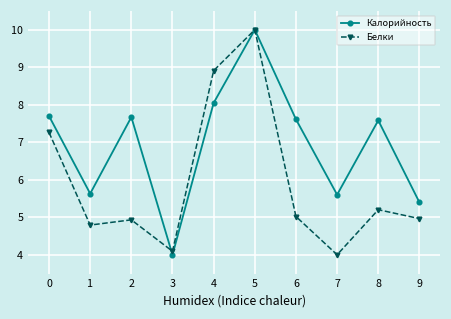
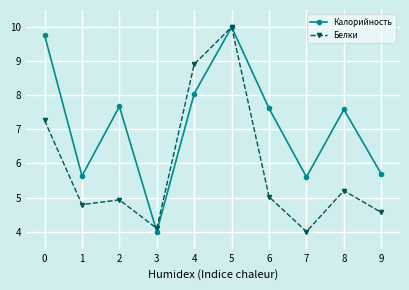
  {
    "Калорийность": {
-     "0": 7.7,
+     "0": 9.8,
      "1": 5.6,
      "2": 7.7,
      "3": 4.0,
      "4": 8.0,
      "6": 7.6,
      "7": 5.6,
      "8": 7.6,
-     "9": 5.4
+     "9": 5.7
    },
    "Белки": {
      "0": 7.3,
      "1": 4.8,
      "2": 4.9,
      "3": 4.1,
      "4": 8.9,
      "6": 5.0,
      "7": 4.0,
      "8": 5.2,
-     "9": 5.0
+     "9": 4.6
    }
  }
